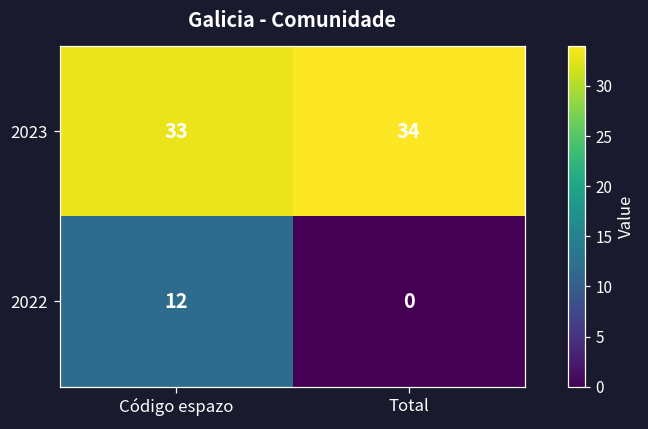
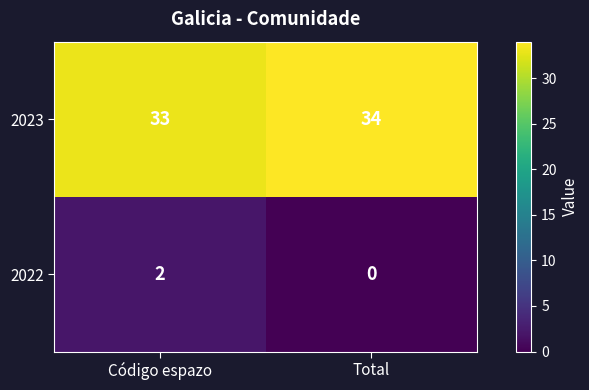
  {
    "2023": {
      "Código espazo": 33,
      "Total": 34
    },
    "2022": {
-     "Código espazo": 12,
+     "Código espazo": 2,
      "Total": 0
    }
  }
